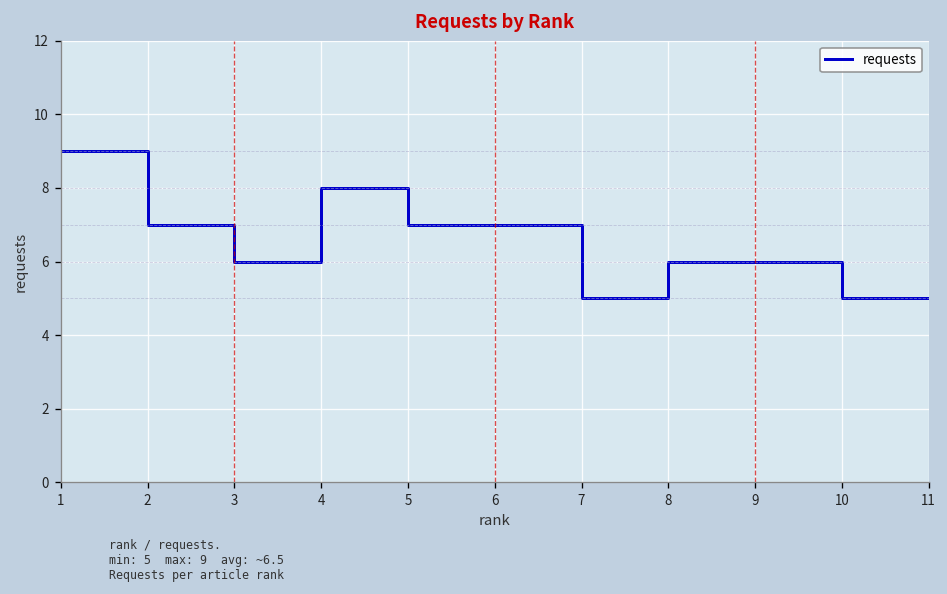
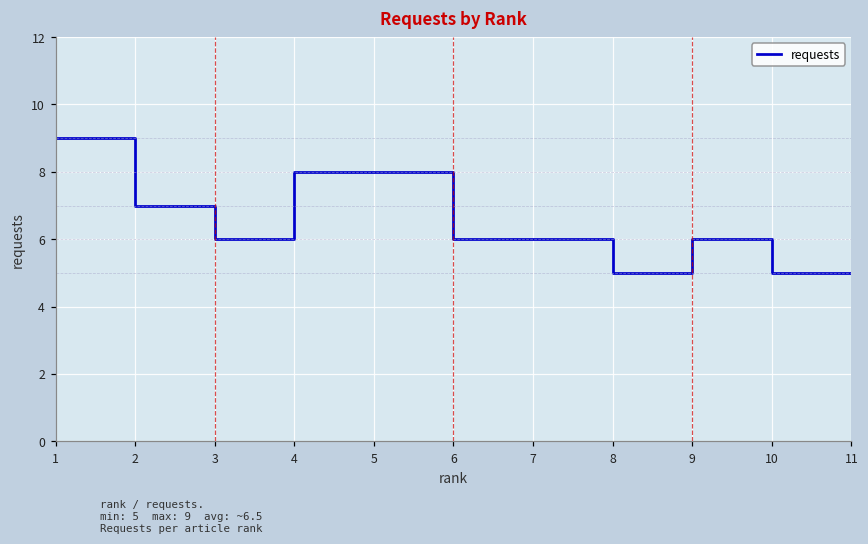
  {
    "1": 9,
    "2": 7,
    "3": 6,
    "4": 8,
-   "5": 7,
-   "6": 7,
-   "7": 5,
-   "8": 6,
+   "5": 8,
+   "6": 6,
+   "7": 6,
+   "8": 5,
    "9": 6,
    "10": 5,
    "11": 5
  }
